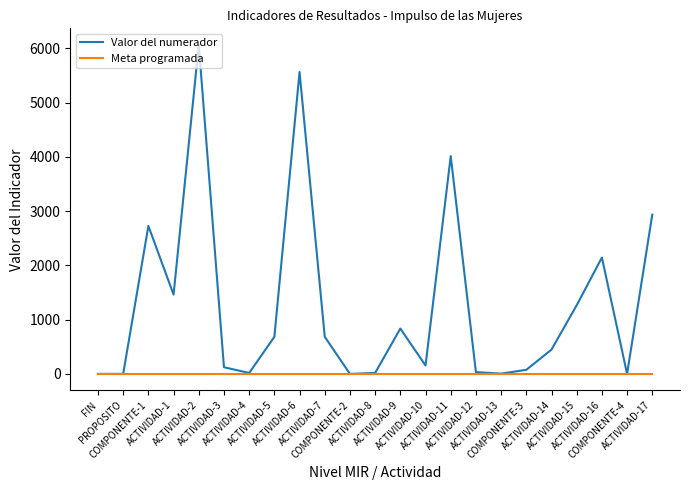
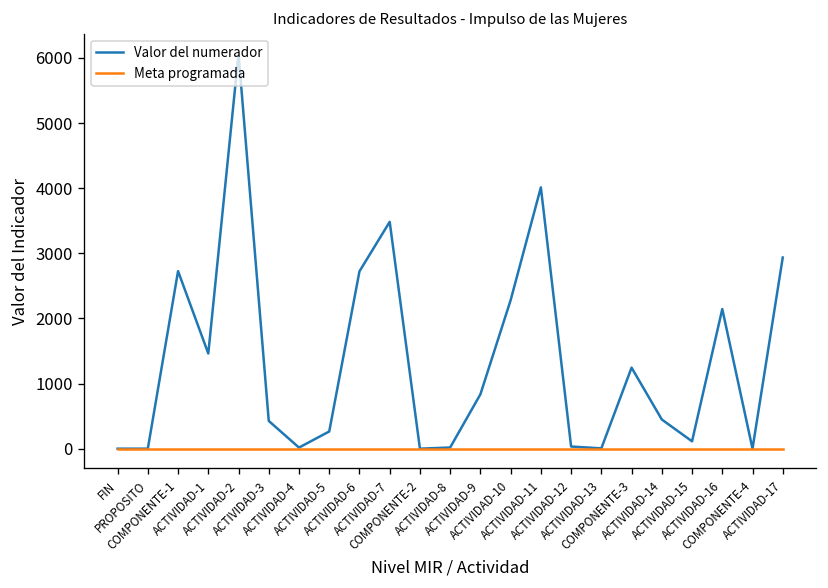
  {
    "Valor del numerador": {
      "COMPONENTE-1": 2700,
      "ACTIVIDAD-1": 1500,
-     "ACTIVIDAD-3": 100,
-     "ACTIVIDAD-5": 700,
-     "ACTIVIDAD-6": 5600,
-     "ACTIVIDAD-7": 700,
+     "ACTIVIDAD-3": 400,
+     "ACTIVIDAD-5": 300,
+     "ACTIVIDAD-6": 2700,
+     "ACTIVIDAD-7": 3500,
      "ACTIVIDAD-9": 800,
-     "ACTIVIDAD-10": 200,
+     "ACTIVIDAD-10": 2300,
      "ACTIVIDAD-11": 4000,
-     "COMPONENTE-3": 100,
+     "COMPONENTE-3": 1200,
      "ACTIVIDAD-14": 400,
-     "ACTIVIDAD-15": 1300,
+     "ACTIVIDAD-15": 100,
      "ACTIVIDAD-16": 2100,
      "ACTIVIDAD-17": 2900
    },
    "Meta programada": {
      "COMPONENTE-1": 0,
      "ACTIVIDAD-1": 0,
      "ACTIVIDAD-2": 0,
      "ACTIVIDAD-3": 0,
      "ACTIVIDAD-5": 0,
      "ACTIVIDAD-6": 0,
      "ACTIVIDAD-7": 0,
      "ACTIVIDAD-9": 0,
      "ACTIVIDAD-10": 0,
      "ACTIVIDAD-11": 0,
      "COMPONENTE-3": 0,
      "ACTIVIDAD-14": 0,
      "ACTIVIDAD-15": 0,
      "ACTIVIDAD-16": 0,
      "ACTIVIDAD-17": 0
    }
  }
